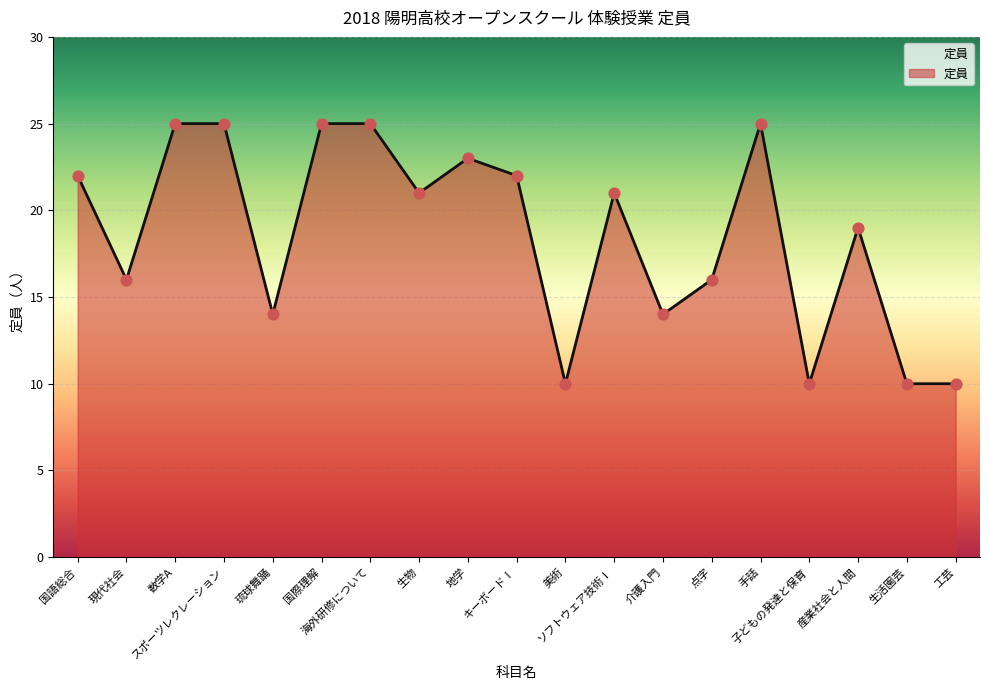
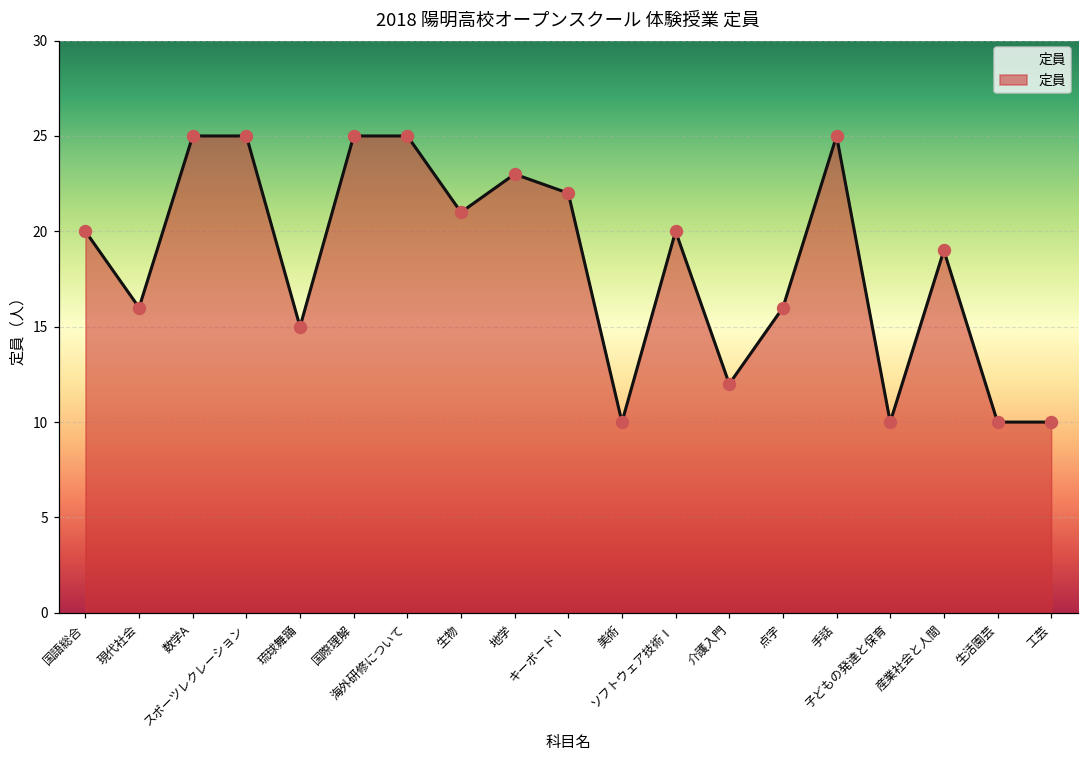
  {
-   "国語総合": 22,
+   "国語総合": 20,
    "現代社会": 16,
    "数学A": 25,
    "スポーツレクレーション": 25,
-   "琉球舞踊": 14,
+   "琉球舞踊": 15,
    "国際理解": 25,
    "海外研修について": 25,
    "生物": 21,
    "地学": 23,
    "キーボードⅠ": 22,
    "美術": 10,
-   "ソフトウェア技術Ⅰ": 21,
-   "介護入門": 14,
+   "ソフトウェア技術Ⅰ": 20,
+   "介護入門": 12,
    "点字": 16,
    "手話": 25,
    "子どもの発達と保育": 10,
    "産業社会と人間": 19,
    "生活園芸": 10,
    "工芸": 10
  }
